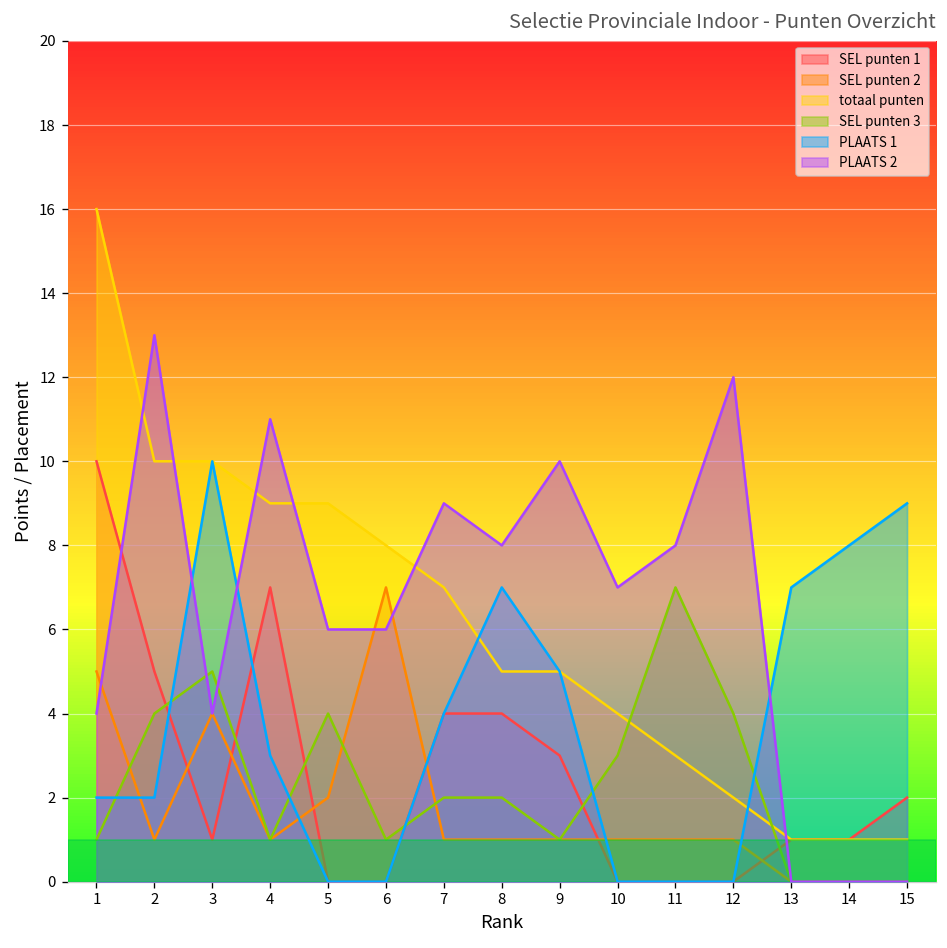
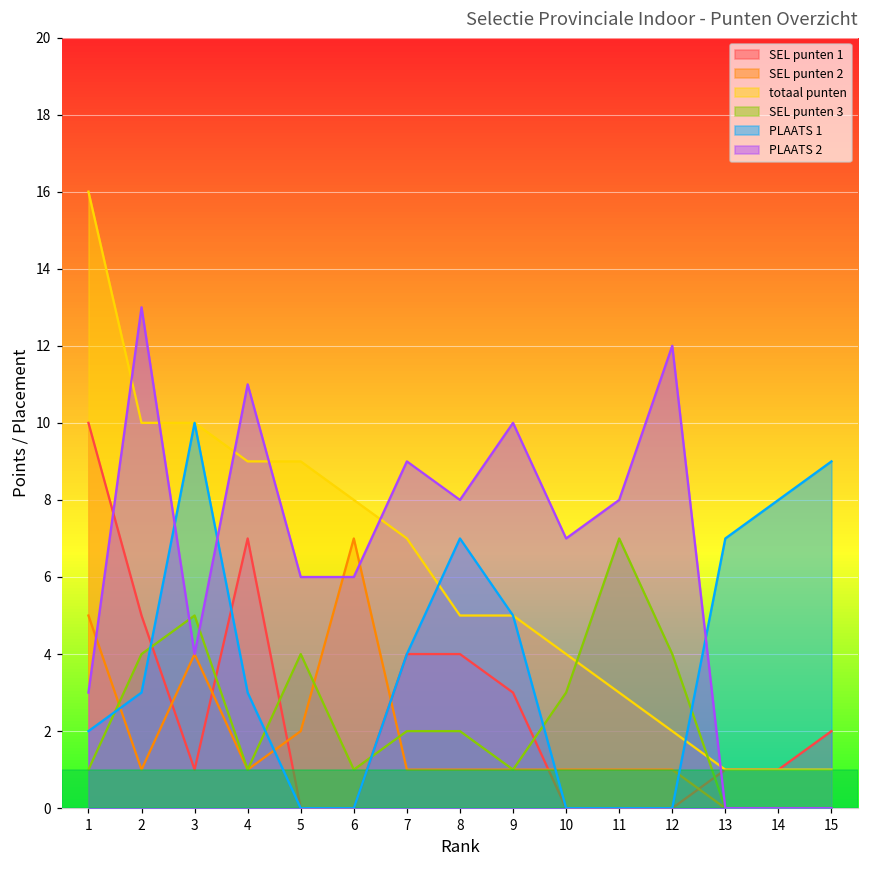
  {
    "SEL punten 1": {
      "1": 10,
      "2": 5,
      "4": 7,
      "8": 4,
      "9": 3,
      "15": 2
    },
    "SEL punten 3": {
      "2": 4,
      "3": 5,
      "5": 4,
      "7": 2,
      "8": 2,
      "10": 3,
      "11": 7,
      "12": 4
    },
    "PLAATS 1": {
      "1": 2,
-     "2": 2,
+     "2": 3,
      "4": 3,
      "8": 7,
      "13": 7,
      "14": 8,
      "15": 9
    },
    "PLAATS 2": {
-     "1": 4,
+     "1": 3,
      "2": 13,
      "4": 11,
      "5": 6,
      "6": 6,
      "7": 9,
      "8": 8,
      "9": 10,
      "10": 7,
      "11": 8,
      "12": 12
    }
  }
